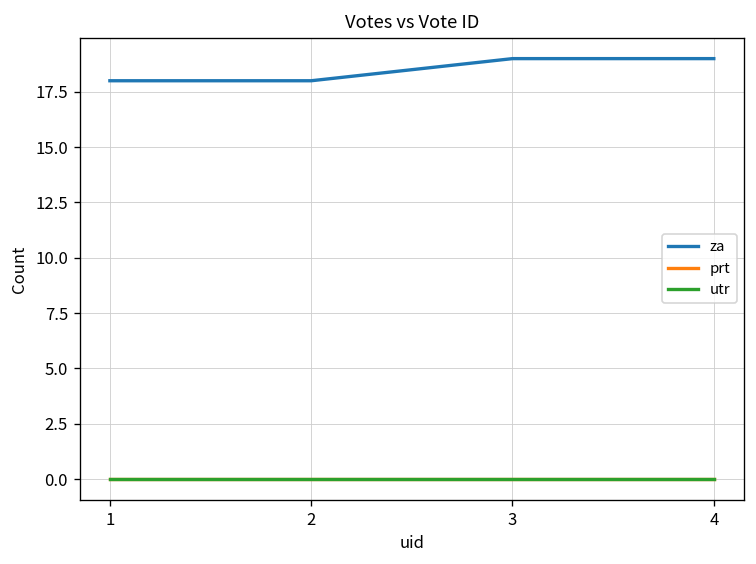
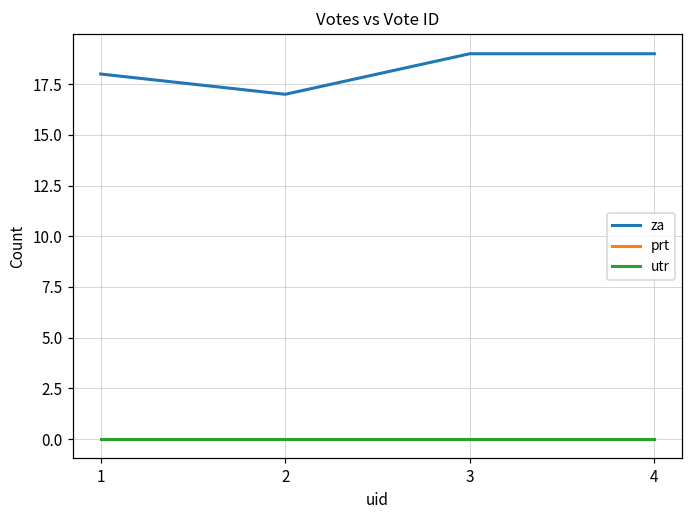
  {
    "za": {
      "1": 18,
-     "2": 18,
+     "2": 17,
      "3": 19,
      "4": 19
    },
    "utr": {
      "1": 0,
      "2": 0,
      "3": 0,
      "4": 0
    }
  }
